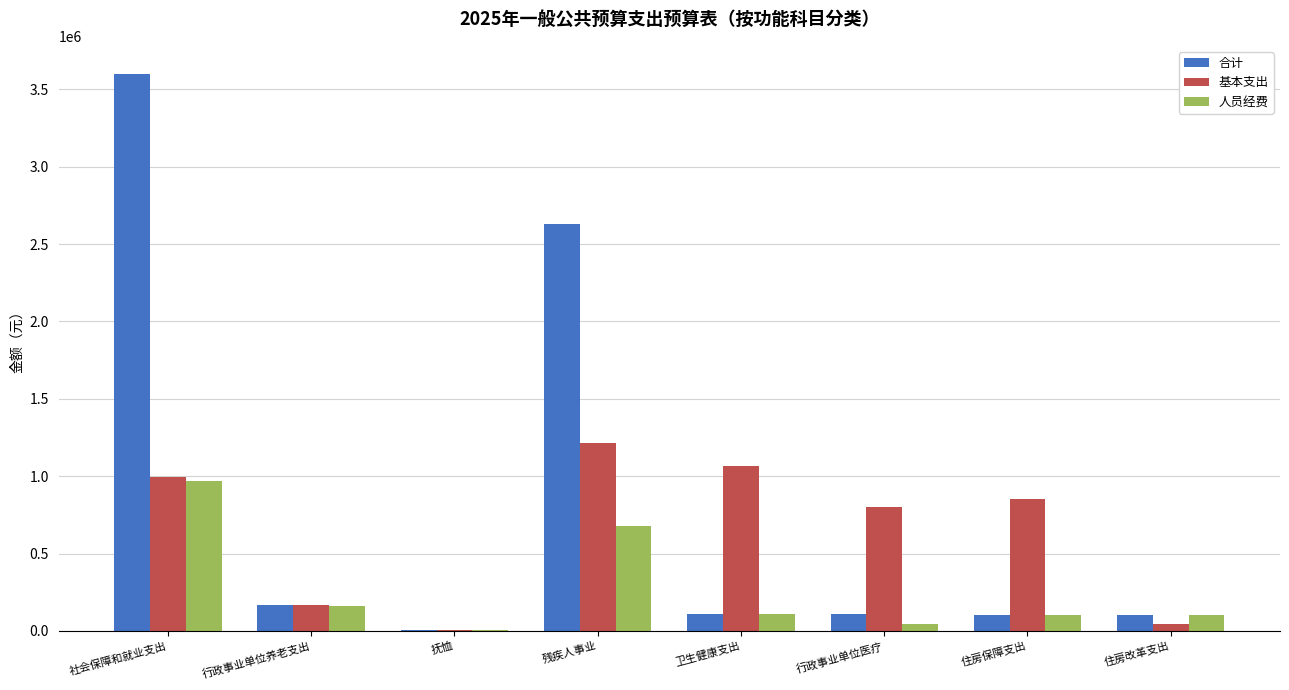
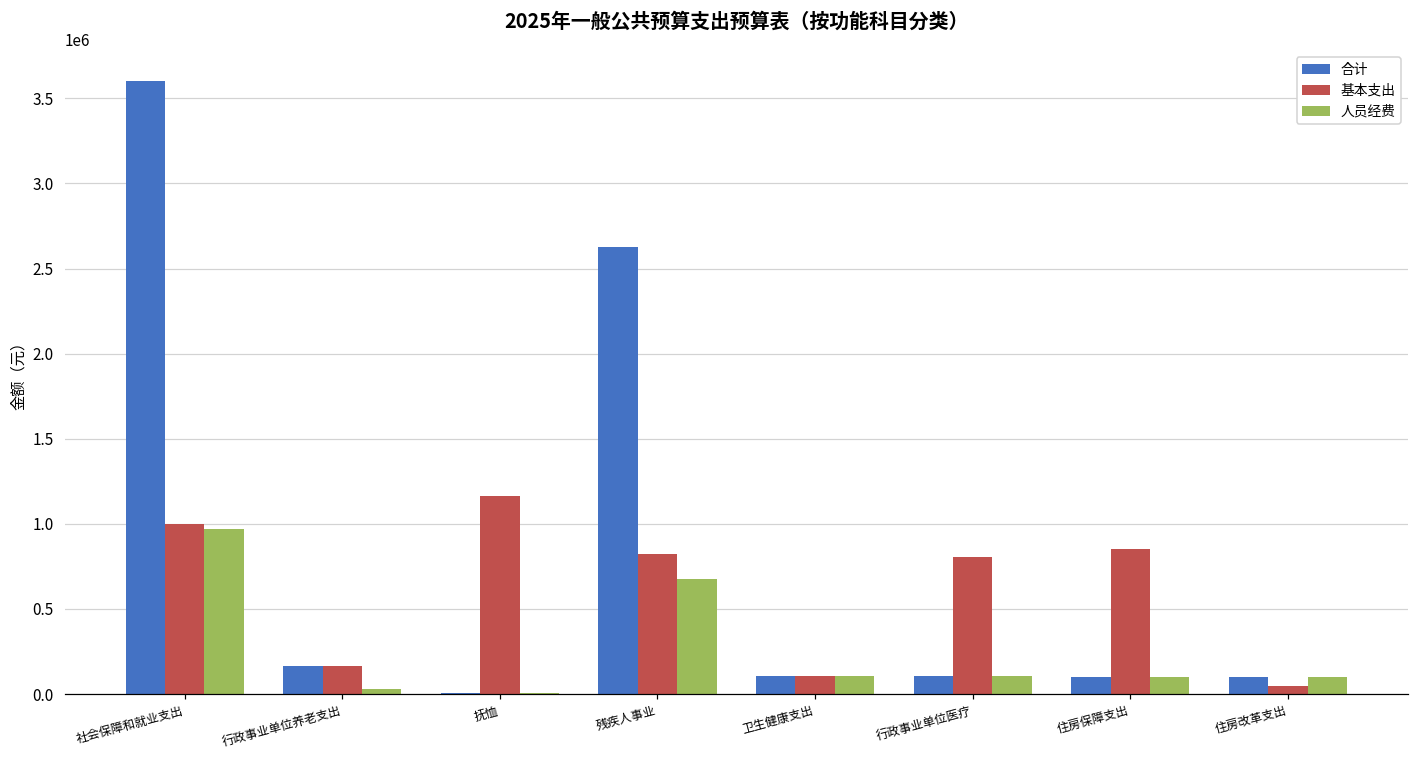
  {
    "合计": {
      "社会保障和就业支出": 3600000,
      "行政事业单位养老支出": 170000,
      "残疾人事业": 2630000,
      "卫生健康支出": 110000,
      "行政事业单位医疗": 110000,
      "住房保障支出": 100000,
      "住房改革支出": 100000
    },
    "基本支出": {
      "社会保障和就业支出": 1000000,
      "行政事业单位养老支出": 170000,
-     "抚恤": 10000,
-     "残疾人事业": 1220000,
-     "卫生健康支出": 1060000,
+     "抚恤": 1160000,
+     "残疾人事业": 820000,
+     "卫生健康支出": 110000,
      "行政事业单位医疗": 800000,
      "住房保障支出": 850000,
      "住房改革支出": 50000
    },
    "人员经费": {
      "社会保障和就业支出": 970000,
-     "行政事业单位养老支出": 160000,
+     "行政事业单位养老支出": 30000,
      "残疾人事业": 680000,
      "卫生健康支出": 110000,
-     "行政事业单位医疗": 50000,
+     "行政事业单位医疗": 110000,
      "住房保障支出": 100000,
      "住房改革支出": 100000
    }
  }
